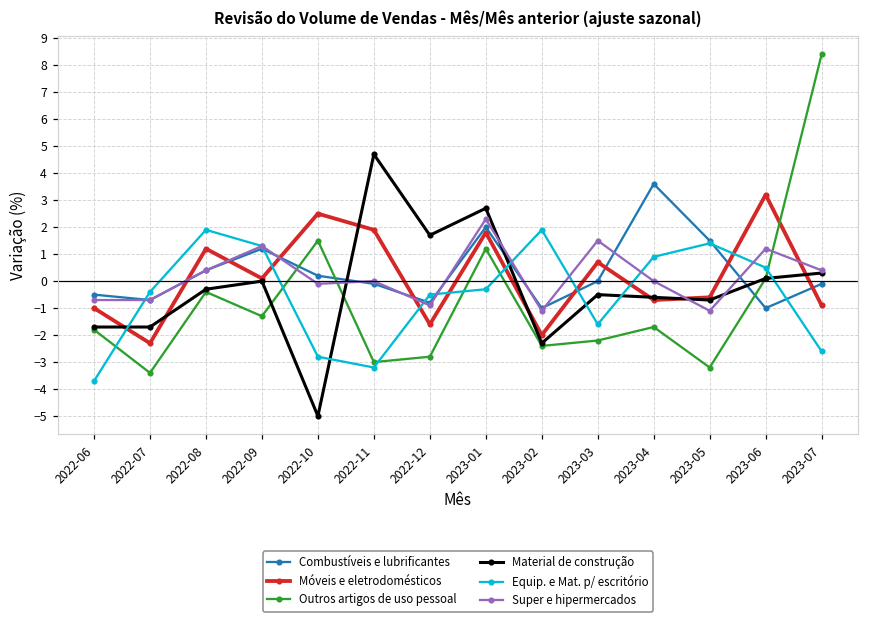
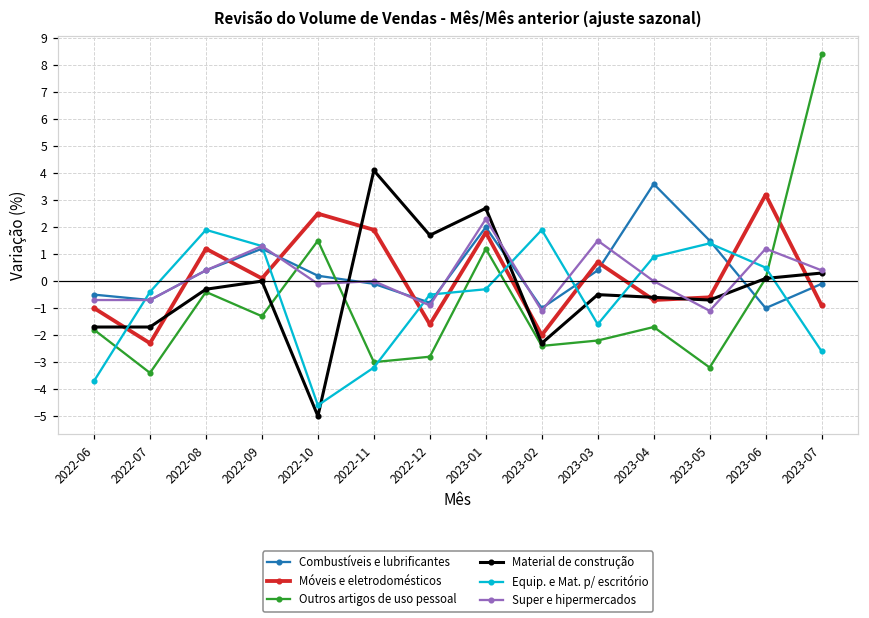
  {
    "Combustíveis e lubrificantes": {
      "2022-06": -0.5,
      "2022-10": 0.2,
      "2023-01": 2.0,
-     "2023-03": 0.0,
+     "2023-03": 0.4,
      "2023-04": 3.6,
      "2023-06": -1.0,
      "2023-07": -0.1
    },
    "Móveis e eletrodomésticos": {
      "2022-06": -1.0,
      "2022-07": -2.3,
      "2022-08": 1.2,
      "2022-10": 2.5,
      "2022-11": 1.9,
      "2022-12": -1.6,
      "2023-01": 1.8,
      "2023-02": -2.0,
      "2023-03": 0.7,
      "2023-06": 3.2,
      "2023-07": -0.9
    },
    "Outros artigos de uso pessoal": {
      "2022-07": -3.4,
      "2022-09": -1.3,
      "2022-10": 1.5,
      "2022-11": -3.0,
      "2022-12": -2.8,
      "2023-01": 1.2,
      "2023-03": -2.2,
      "2023-04": -1.7,
      "2023-05": -3.2,
      "2023-07": 8.4
    },
    "Material de construção": {
      "2022-07": -1.7,
      "2022-10": -5.0,
-     "2022-11": 4.7,
+     "2022-11": 4.1,
      "2022-12": 1.7,
      "2023-01": 2.7,
      "2023-03": -0.5
    },
    "Equip. e Mat. p/ escritório": {
      "2022-06": -3.7,
      "2022-07": -0.4,
      "2022-08": 1.9,
-     "2022-10": -2.8,
+     "2022-10": -4.6,
      "2022-11": -3.2,
      "2022-12": -0.5,
      "2023-01": -0.3,
      "2023-02": 1.9,
      "2023-03": -1.6,
      "2023-04": 0.9,
      "2023-06": 0.5,
      "2023-07": -2.6
    },
    "Super e hipermercados": {
      "2022-06": -0.7,
      "2022-10": -0.1,
      "2023-01": 2.3,
      "2023-03": 1.5,
      "2023-04": 0.0,
      "2023-05": -1.1,
      "2023-06": 1.2
    }
  }
